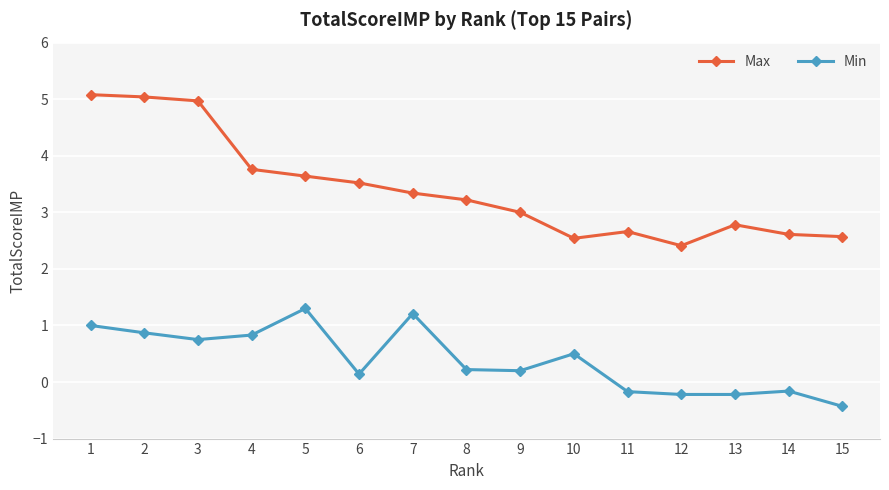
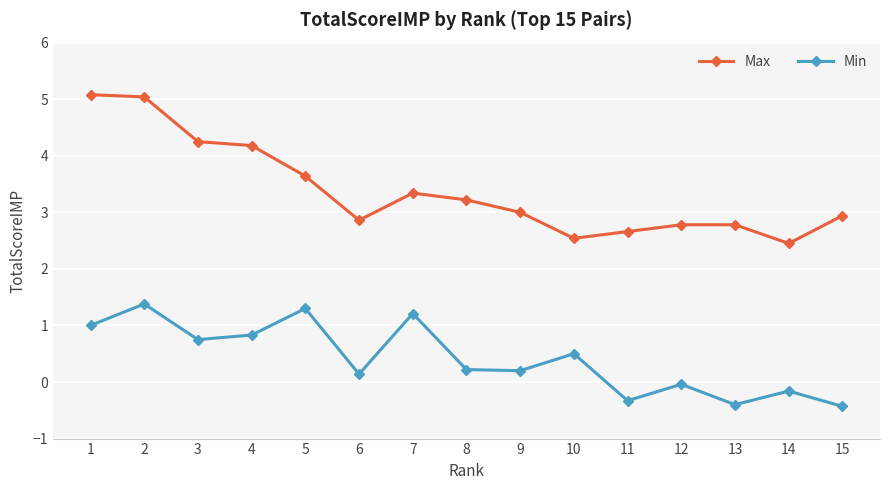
  {
    "Max": {
      "1": 5.1,
      "2": 5.0,
-     "3": 5.0,
-     "4": 3.8,
+     "3": 4.3,
+     "4": 4.2,
      "5": 3.6,
-     "6": 3.5,
+     "6": 2.9,
      "7": 3.3,
      "8": 3.2,
      "9": 3.0,
      "10": 2.5,
      "11": 2.7,
-     "12": 2.4,
+     "12": 2.8,
      "13": 2.8,
-     "14": 2.6,
-     "15": 2.6
+     "14": 2.5,
+     "15": 2.9
    },
    "Min": {
      "1": 1.0,
-     "2": 0.9,
+     "2": 1.4,
      "3": 0.8,
      "4": 0.8,
      "5": 1.3,
      "6": 0.1,
      "7": 1.2,
      "8": 0.2,
      "9": 0.2,
      "10": 0.5,
-     "11": -0.2,
-     "12": -0.2,
-     "13": -0.2,
+     "11": -0.3,
+     "12": 0.0,
+     "13": -0.4,
      "14": -0.2,
      "15": -0.4
    }
  }
